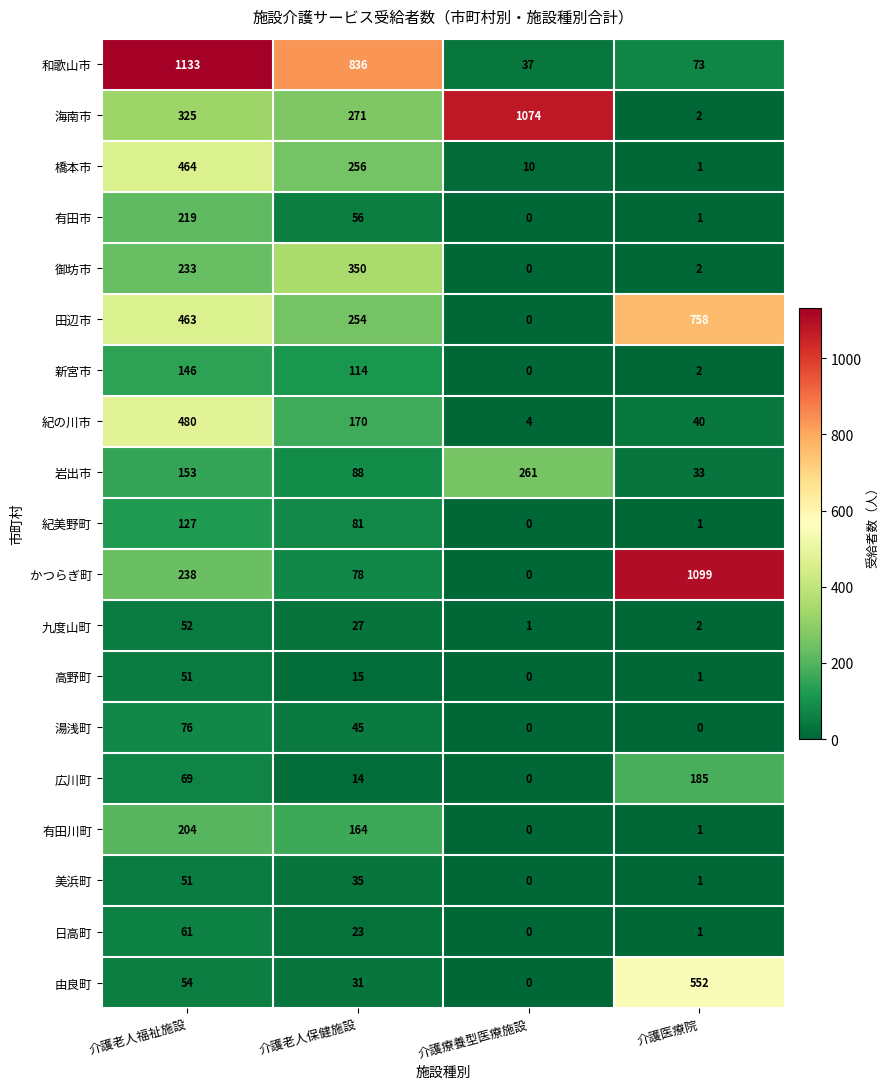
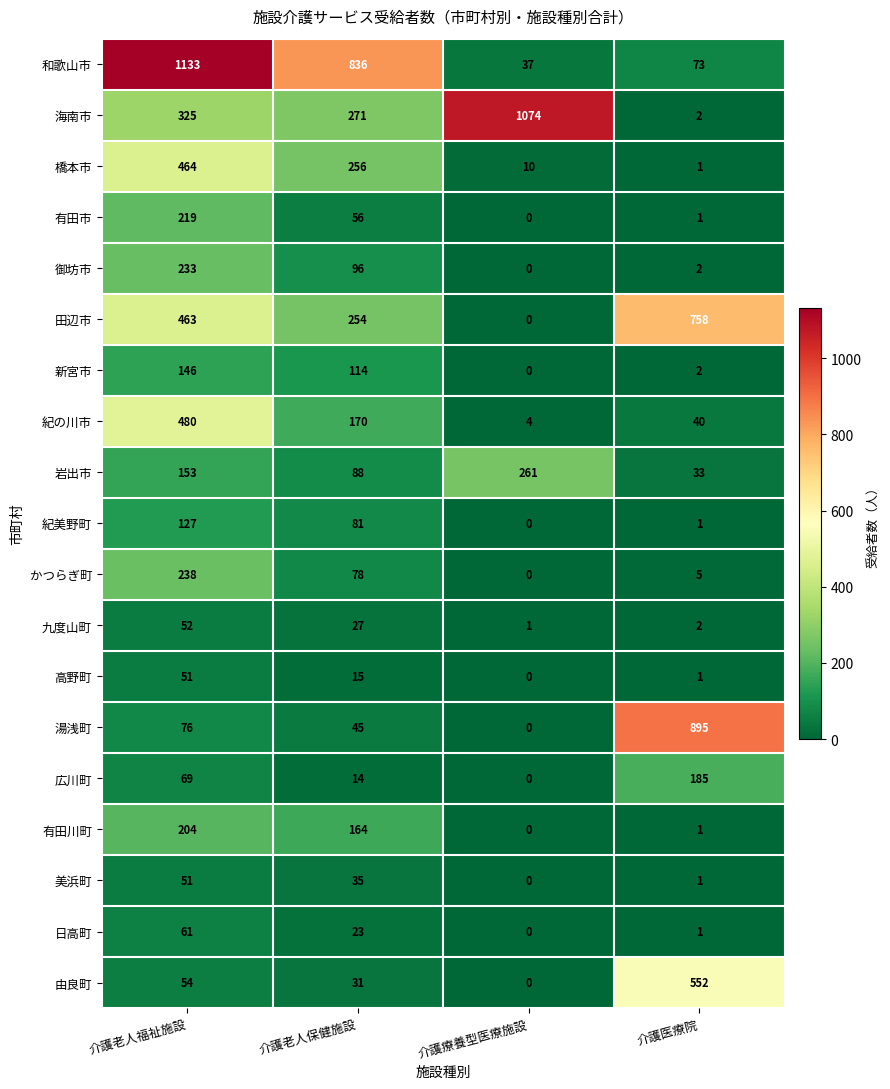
  {
    "和歌山市": {
      "介護老人福祉施設": 1133,
      "介護老人保健施設": 836,
      "介護療養型医療施設": 37,
      "介護医療院": 73
    },
    "海南市": {
      "介護老人福祉施設": 325,
      "介護老人保健施設": 271,
      "介護療養型医療施設": 1074,
      "介護医療院": 2
    },
    "橋本市": {
      "介護老人福祉施設": 464,
      "介護老人保健施設": 256,
      "介護療養型医療施設": 10,
      "介護医療院": 1
    },
    "有田市": {
      "介護老人福祉施設": 219,
      "介護老人保健施設": 56,
      "介護療養型医療施設": 0,
      "介護医療院": 1
    },
    "御坊市": {
      "介護老人福祉施設": 233,
-     "介護老人保健施設": 350,
+     "介護老人保健施設": 96,
      "介護療養型医療施設": 0,
      "介護医療院": 2
    },
    "田辺市": {
      "介護老人福祉施設": 463,
      "介護老人保健施設": 254,
      "介護療養型医療施設": 0,
      "介護医療院": 758
    },
    "新宮市": {
      "介護老人福祉施設": 146,
      "介護老人保健施設": 114,
      "介護療養型医療施設": 0,
      "介護医療院": 2
    },
    "紀の川市": {
      "介護老人福祉施設": 480,
      "介護老人保健施設": 170,
      "介護療養型医療施設": 4,
      "介護医療院": 40
    },
    "岩出市": {
      "介護老人福祉施設": 153,
      "介護老人保健施設": 88,
      "介護療養型医療施設": 261,
      "介護医療院": 33
    },
    "紀美野町": {
      "介護老人福祉施設": 127,
      "介護老人保健施設": 81,
      "介護療養型医療施設": 0,
      "介護医療院": 1
    },
    "かつらぎ町": {
      "介護老人福祉施設": 238,
      "介護老人保健施設": 78,
      "介護療養型医療施設": 0,
-     "介護医療院": 1099
+     "介護医療院": 5
    },
    "九度山町": {
      "介護老人福祉施設": 52,
      "介護老人保健施設": 27,
      "介護療養型医療施設": 1,
      "介護医療院": 2
    },
    "高野町": {
      "介護老人福祉施設": 51,
      "介護老人保健施設": 15,
      "介護療養型医療施設": 0,
      "介護医療院": 1
    },
    "湯浅町": {
      "介護老人福祉施設": 76,
      "介護老人保健施設": 45,
      "介護療養型医療施設": 0,
-     "介護医療院": 0
+     "介護医療院": 895
    },
    "広川町": {
      "介護老人福祉施設": 69,
      "介護老人保健施設": 14,
      "介護療養型医療施設": 0,
      "介護医療院": 185
    },
    "有田川町": {
      "介護老人福祉施設": 204,
      "介護老人保健施設": 164,
      "介護療養型医療施設": 0,
      "介護医療院": 1
    },
    "美浜町": {
      "介護老人福祉施設": 51,
      "介護老人保健施設": 35,
      "介護療養型医療施設": 0,
      "介護医療院": 1
    },
    "日高町": {
      "介護老人福祉施設": 61,
      "介護老人保健施設": 23,
      "介護療養型医療施設": 0,
      "介護医療院": 1
    },
    "由良町": {
      "介護老人福祉施設": 54,
      "介護老人保健施設": 31,
      "介護療養型医療施設": 0,
      "介護医療院": 552
    }
  }
